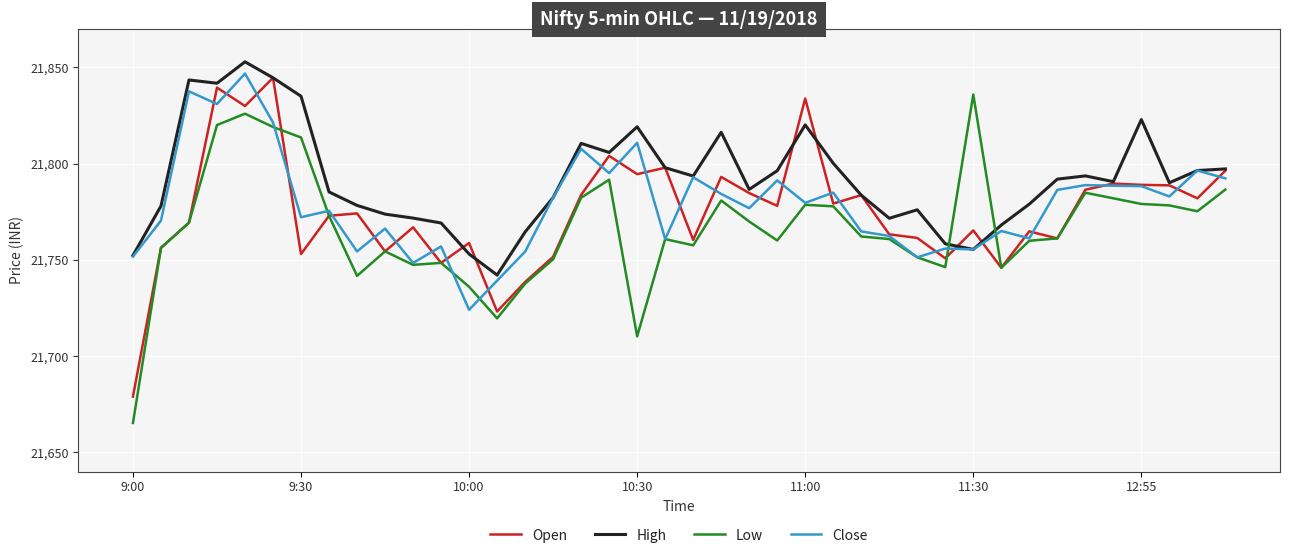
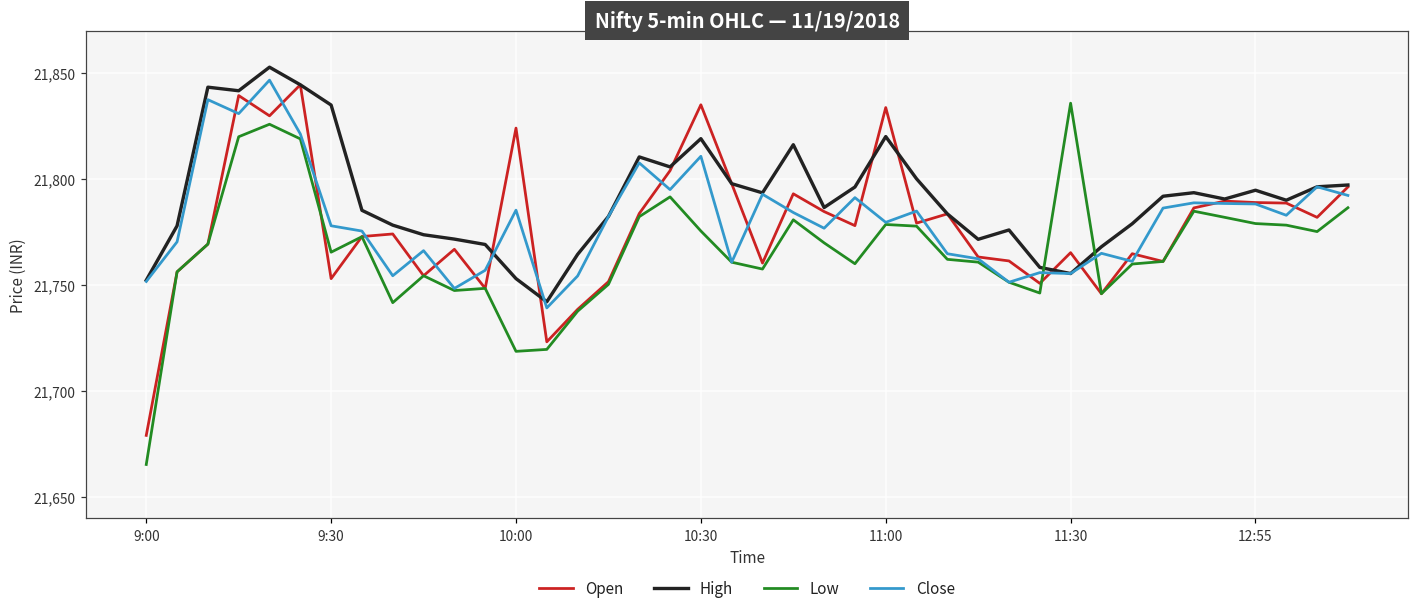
  {
    "Open": {
      "9:00": "21,679",
      "9:30": "21,753",
-     "10:00": "21,759",
-     "10:30": "21,795",
+     "10:00": "21,824",
+     "10:30": "21,835",
      "11:00": "21,834",
      "11:30": "21,765"
    },
    "High": {
      "9:30": "21,835",
      "10:00": "21,753",
      "10:30": "21,819",
      "11:00": "21,820",
-     "12:55": "21,823"
+     "12:55": "21,795"
    },
    "Low": {
      "9:00": "21,665",
-     "9:30": "21,814",
-     "10:00": "21,736",
-     "10:30": "21,710",
+     "9:30": "21,766",
+     "10:00": "21,719",
+     "10:30": "21,776",
      "11:30": "21,836",
      "12:55": "21,779"
    },
    "Close": {
-     "9:30": "21,772",
-     "10:00": "21,724",
+     "9:30": "21,778",
+     "10:00": "21,785",
      "10:30": "21,811"
    }
  }
